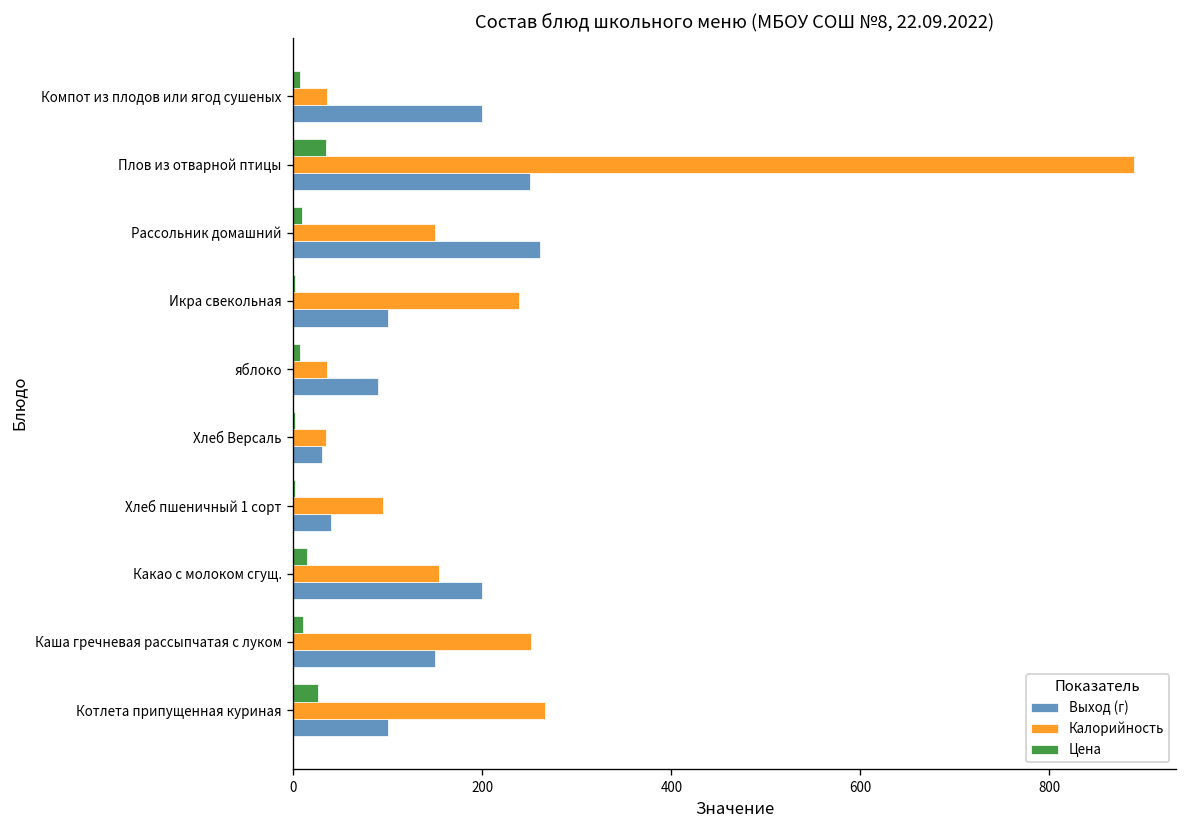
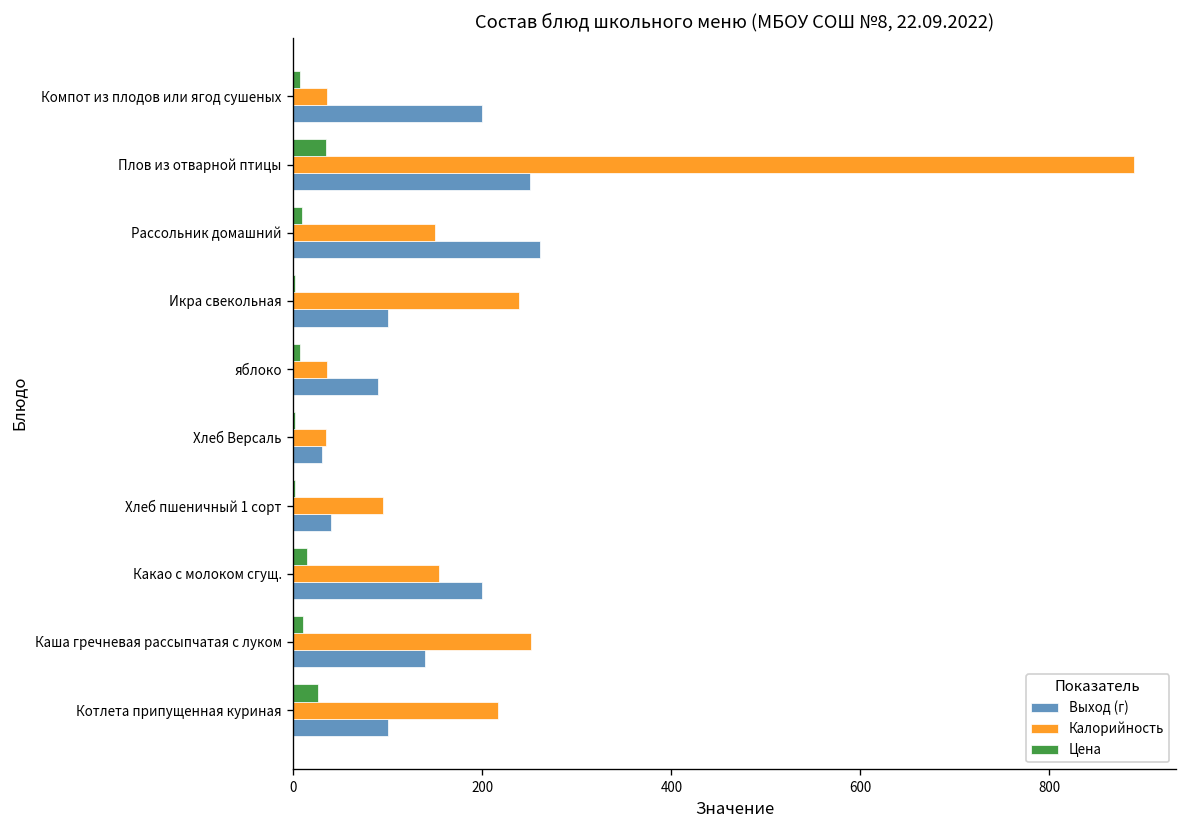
  {
    "Выход (г)": {
      "Компот из плодов или ягод сушеных": 200,
      "Плов из отварной птицы": 250,
      "Рассольник домашний": 260,
      "Икра свекольная": 100,
      "яблоко": 90,
      "Хлеб Версаль": 30,
      "Хлеб пшеничный 1 сорт": 40,
      "Какао с молоком сгущ.": 200,
-     "Каша гречневая рассыпчатая с луком": 150,
+     "Каша гречневая рассыпчатая с луком": 140,
      "Котлета припущенная куриная": 100
    },
    "Калорийность": {
      "Компот из плодов или ягод сушеных": 40,
      "Плов из отварной птицы": 890,
      "Рассольник домашний": 150,
      "Икра свекольная": 240,
      "яблоко": 40,
      "Хлеб Версаль": 30,
      "Хлеб пшеничный 1 сорт": 100,
      "Какао с молоком сгущ.": 150,
      "Каша гречневая рассыпчатая с луком": 250,
-     "Котлета припущенная куриная": 270
+     "Котлета припущенная куриная": 220
    },
    "Цена": {
      "Компот из плодов или ягод сушеных": 10,
      "Плов из отварной птицы": 30,
      "Рассольник домашний": 10,
      "яблоко": 10,
      "Какао с молоком сгущ.": 10,
      "Каша гречневая рассыпчатая с луком": 10,
      "Котлета припущенная куриная": 30
    }
  }
